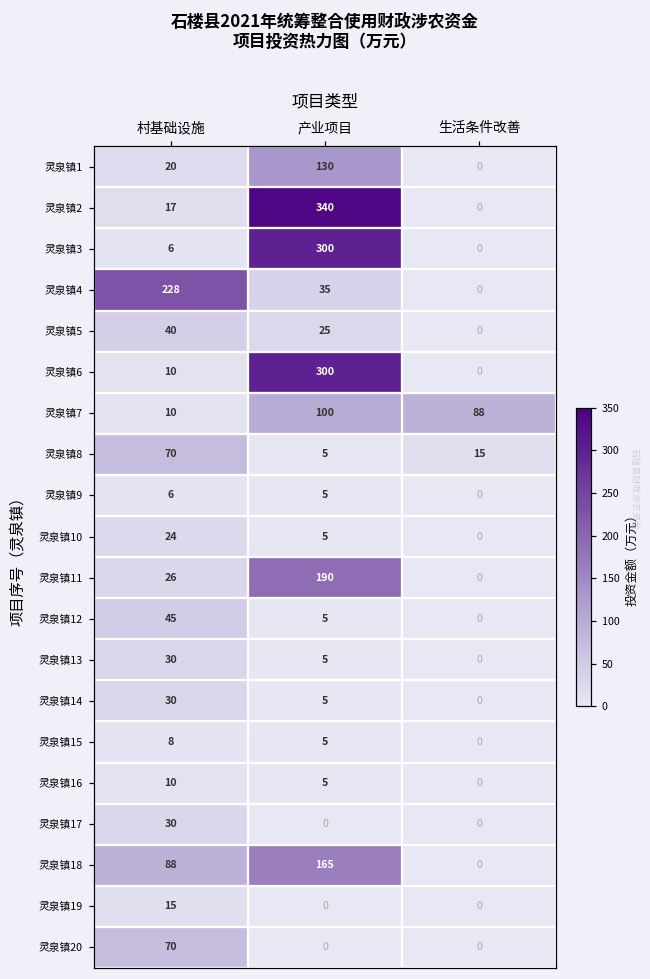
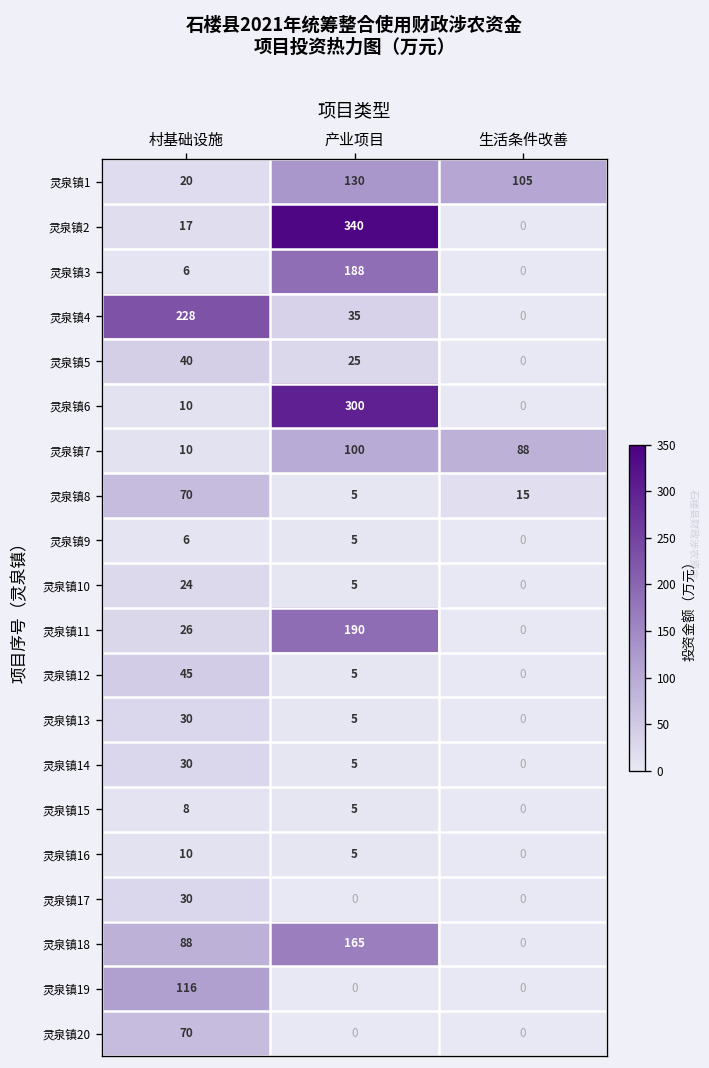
  {
    "灵泉镇1": {
      "村基础设施": 20,
      "产业项目": 130,
-     "生活条件改善": 0
+     "生活条件改善": 105
    },
    "灵泉镇2": {
      "村基础设施": 17,
      "产业项目": 340,
      "生活条件改善": 0
    },
    "灵泉镇3": {
      "村基础设施": 6,
-     "产业项目": 300,
+     "产业项目": 188,
      "生活条件改善": 0
    },
    "灵泉镇4": {
      "村基础设施": 228,
      "产业项目": 35,
      "生活条件改善": 0
    },
    "灵泉镇5": {
      "村基础设施": 40,
      "产业项目": 25,
      "生活条件改善": 0
    },
    "灵泉镇6": {
      "村基础设施": 10,
      "产业项目": 300,
      "生活条件改善": 0
    },
    "灵泉镇7": {
      "村基础设施": 10,
      "产业项目": 100,
      "生活条件改善": 88
    },
    "灵泉镇8": {
      "村基础设施": 70,
      "产业项目": 5,
      "生活条件改善": 15
    },
    "灵泉镇9": {
      "村基础设施": 6,
      "产业项目": 5,
      "生活条件改善": 0
    },
    "灵泉镇10": {
      "村基础设施": 24,
      "产业项目": 5,
      "生活条件改善": 0
    },
    "灵泉镇11": {
      "村基础设施": 26,
      "产业项目": 190,
      "生活条件改善": 0
    },
    "灵泉镇12": {
      "村基础设施": 45,
      "产业项目": 5,
      "生活条件改善": 0
    },
    "灵泉镇13": {
      "村基础设施": 30,
      "产业项目": 5,
      "生活条件改善": 0
    },
    "灵泉镇14": {
      "村基础设施": 30,
      "产业项目": 5,
      "生活条件改善": 0
    },
    "灵泉镇15": {
      "村基础设施": 8,
      "产业项目": 5,
      "生活条件改善": 0
    },
    "灵泉镇16": {
      "村基础设施": 10,
      "产业项目": 5,
      "生活条件改善": 0
    },
    "灵泉镇17": {
      "村基础设施": 30,
      "产业项目": 0,
      "生活条件改善": 0
    },
    "灵泉镇18": {
      "村基础设施": 88,
      "产业项目": 165,
      "生活条件改善": 0
    },
    "灵泉镇19": {
-     "村基础设施": 15,
+     "村基础设施": 116,
      "产业项目": 0,
      "生活条件改善": 0
    },
    "灵泉镇20": {
      "村基础设施": 70,
      "产业项目": 0,
      "生活条件改善": 0
    }
  }
